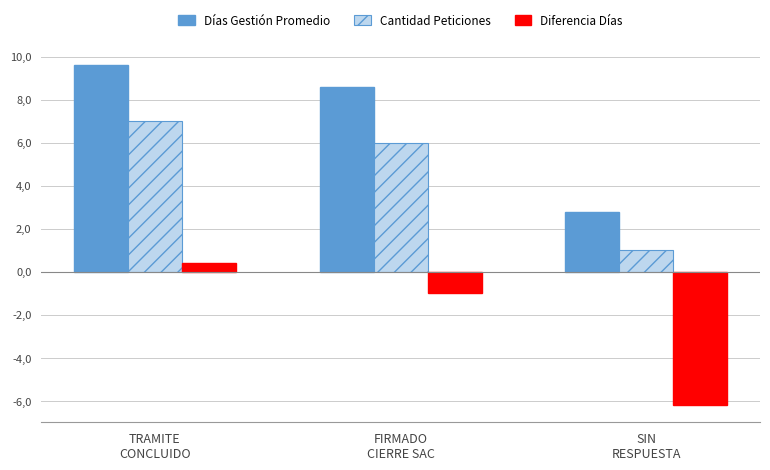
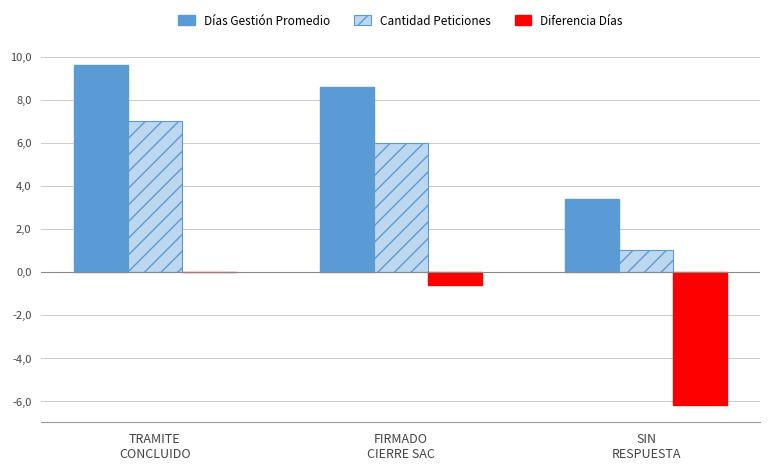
  {
    "Días Gestión Promedio": {
      "TRAMITE CONCLUIDO": 96,
      "FIRMADO CIERRE SAC": 86,
-     "SIN RESPUESTA": 28
+     "SIN RESPUESTA": 34
    },
    "Cantidad Peticiones": {
      "TRAMITE CONCLUIDO": 70,
      "FIRMADO CIERRE SAC": 60,
      "SIN RESPUESTA": 10
    },
    "Diferencia Días": {
-     "TRAMITE CONCLUIDO": 4,
-     "FIRMADO CIERRE SAC": -10,
+     "TRAMITE CONCLUIDO": 0,
+     "FIRMADO CIERRE SAC": -6,
      "SIN RESPUESTA": -62
    }
  }
